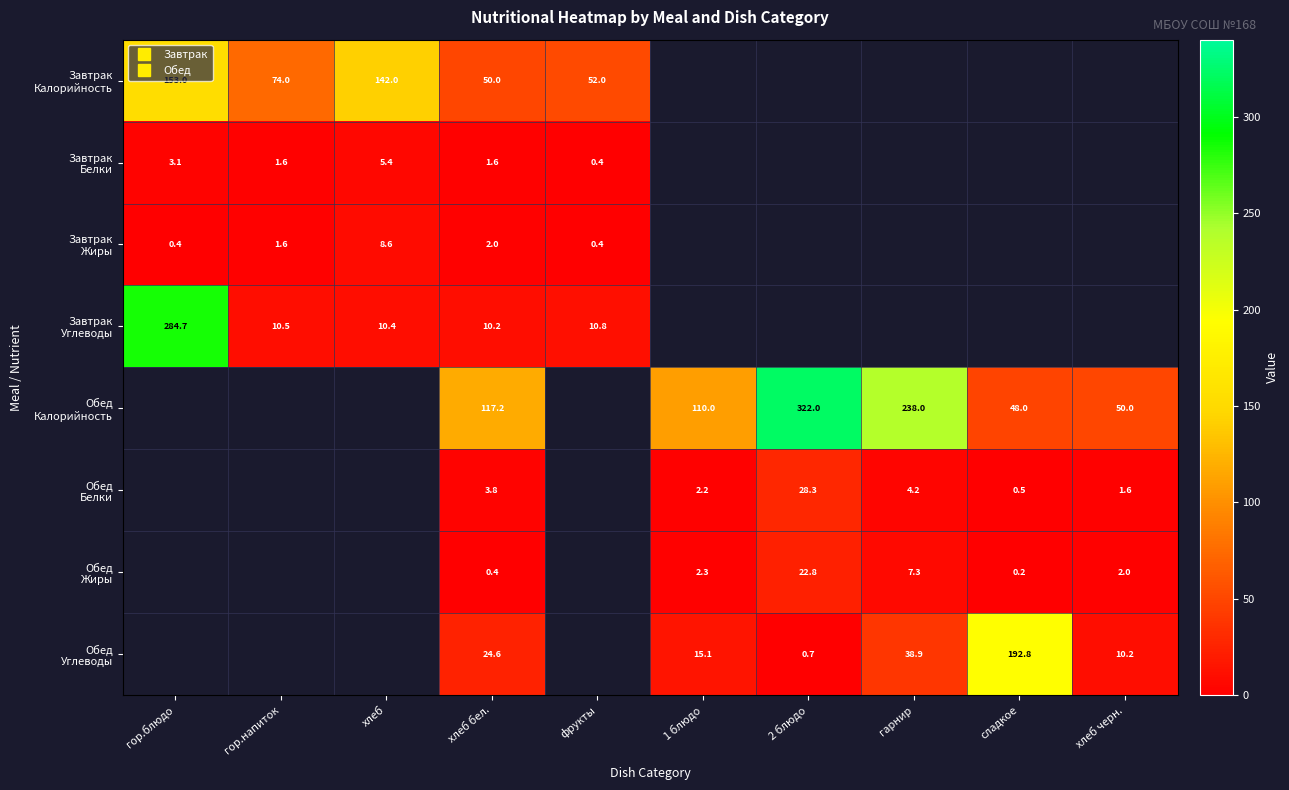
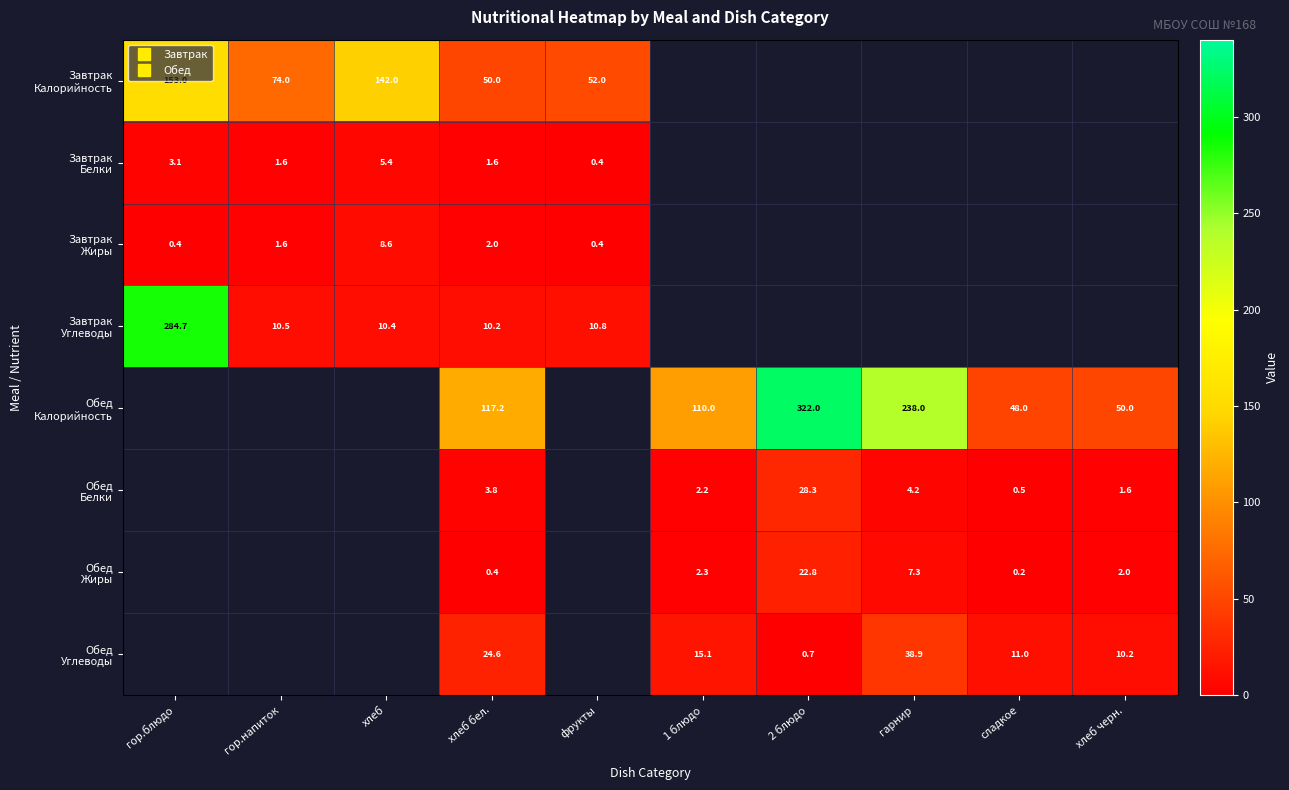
  {
    "Завтрак Калорийность": {
      "гор.напиток": 74.0,
      "хлеб": 142.0,
      "хлеб бел.": 50.0,
      "фрукты": 52.0
    },
    "Завтрак Белки": {
      "гор.блюдо": 3.1,
      "гор.напиток": 1.6,
      "хлеб": 5.4,
      "хлеб бел.": 1.6,
      "фрукты": 0.4
    },
    "Завтрак Жиры": {
      "гор.блюдо": 0.4,
      "гор.напиток": 1.6,
      "хлеб": 8.6,
      "хлеб бел.": 2.0,
      "фрукты": 0.4
    },
    "Завтрак Углеводы": {
      "гор.блюдо": 284.7,
      "гор.напиток": 10.5,
      "хлеб": 10.4,
      "хлеб бел.": 10.2,
      "фрукты": 10.8
    },
    "Обед Калорийность": {
      "хлеб бел.": 117.2,
      "1 блюдо": 110.0,
      "2 блюдо": 322.0,
      "гарнир": 238.0,
      "сладкое": 48.0,
      "хлеб черн.": 50.0
    },
    "Обед Белки": {
      "хлеб бел.": 3.8,
      "1 блюдо": 2.2,
      "2 блюдо": 28.3,
      "гарнир": 4.2,
      "сладкое": 0.5,
      "хлеб черн.": 1.6
    },
    "Обед Жиры": {
      "хлеб бел.": 0.4,
      "1 блюдо": 2.3,
      "2 блюдо": 22.8,
      "гарнир": 7.3,
      "сладкое": 0.2,
      "хлеб черн.": 2.0
    },
    "Обед Углеводы": {
      "хлеб бел.": 24.6,
      "1 блюдо": 15.1,
      "2 блюдо": 0.7,
      "гарнир": 38.9,
-     "сладкое": 192.8,
+     "сладкое": 11.0,
      "хлеб черн.": 10.2
    }
  }
